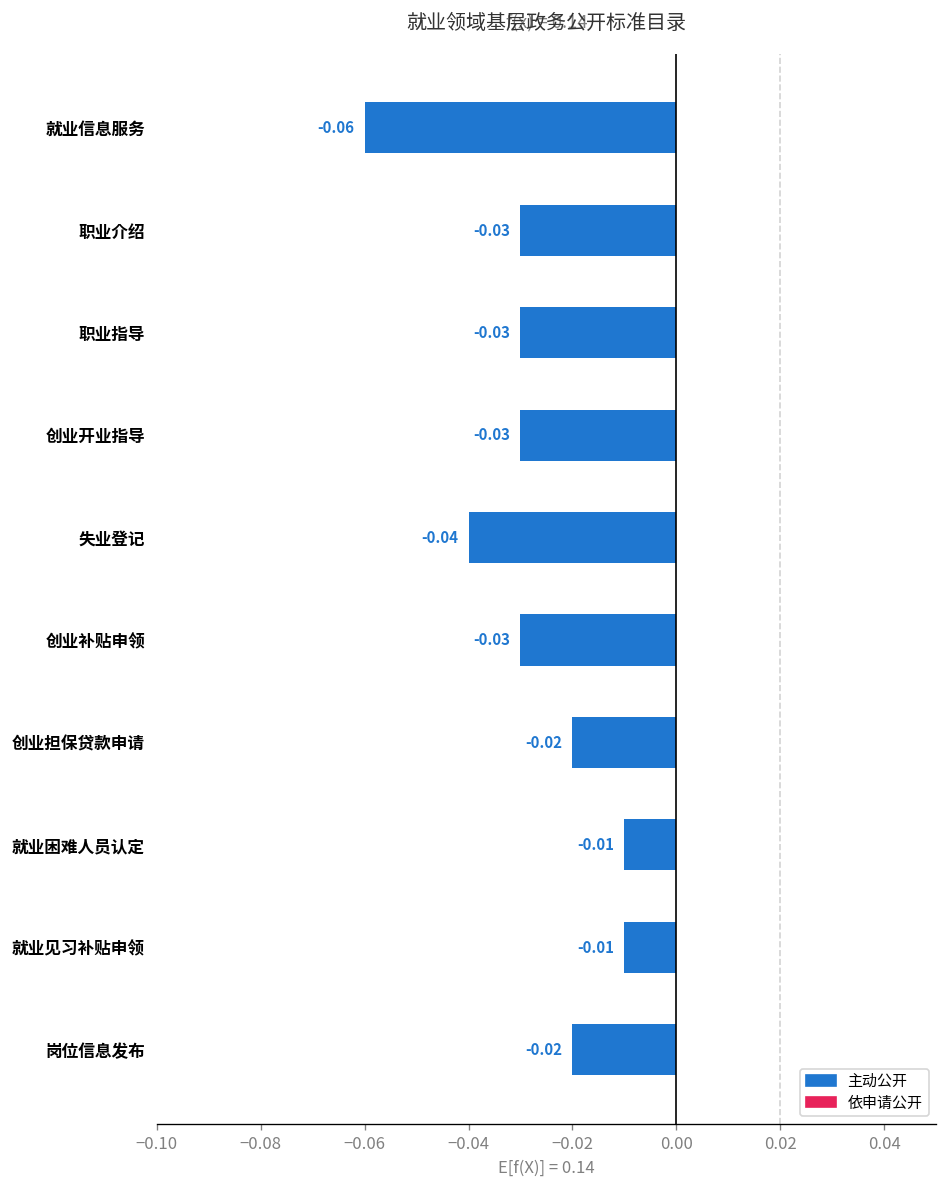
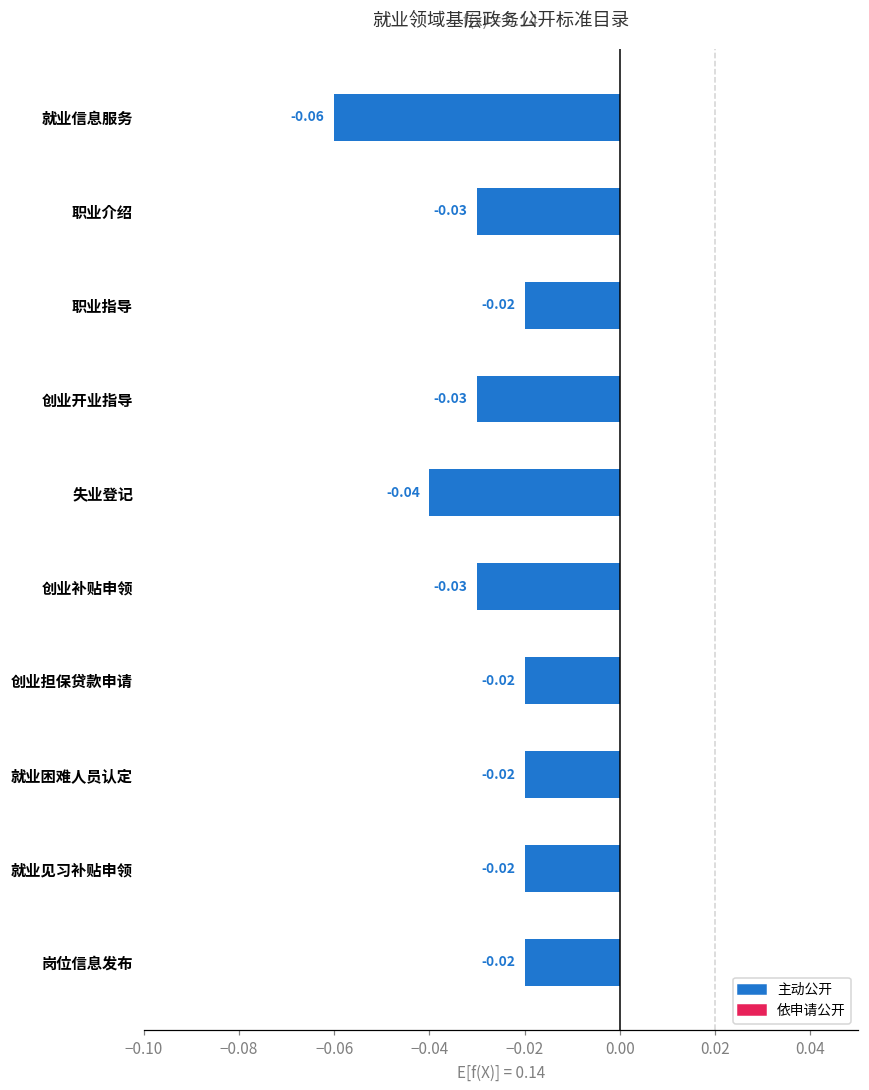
  {
    "就业信息服务": -0.06,
    "职业介绍": -0.03,
-   "职业指导": -0.03,
+   "职业指导": -0.02,
    "创业开业指导": -0.03,
    "失业登记": -0.04,
    "创业补贴申领": -0.03,
    "创业担保贷款申请": -0.02,
-   "就业困难人员认定": -0.01,
-   "就业见习补贴申领": -0.01,
+   "就业困难人员认定": -0.02,
+   "就业见习补贴申领": -0.02,
    "岗位信息发布": -0.02
  }
